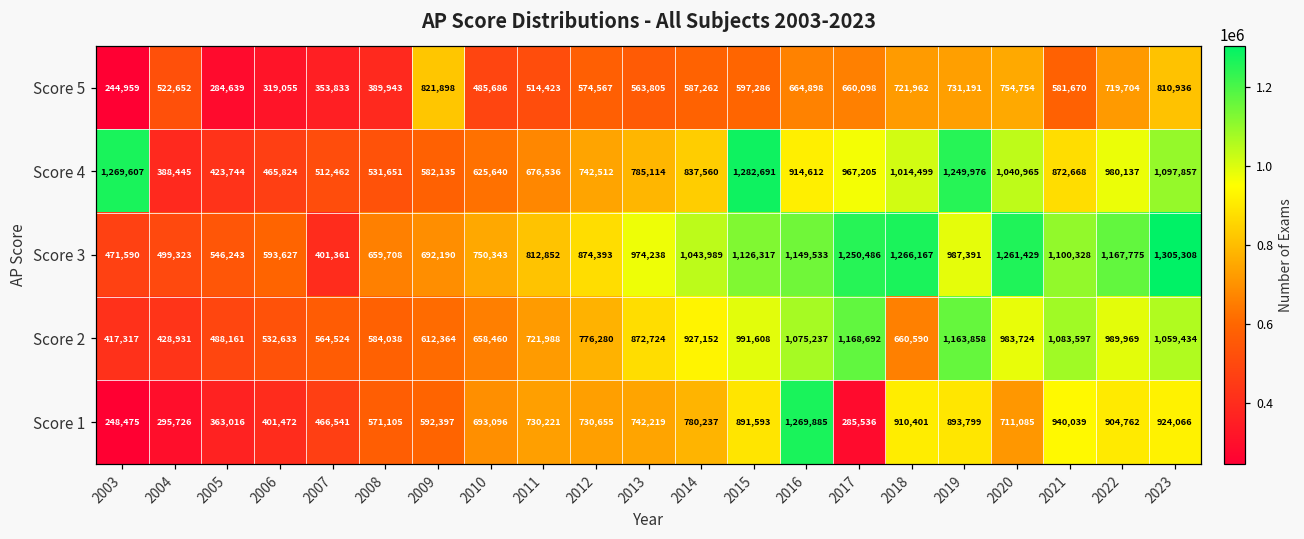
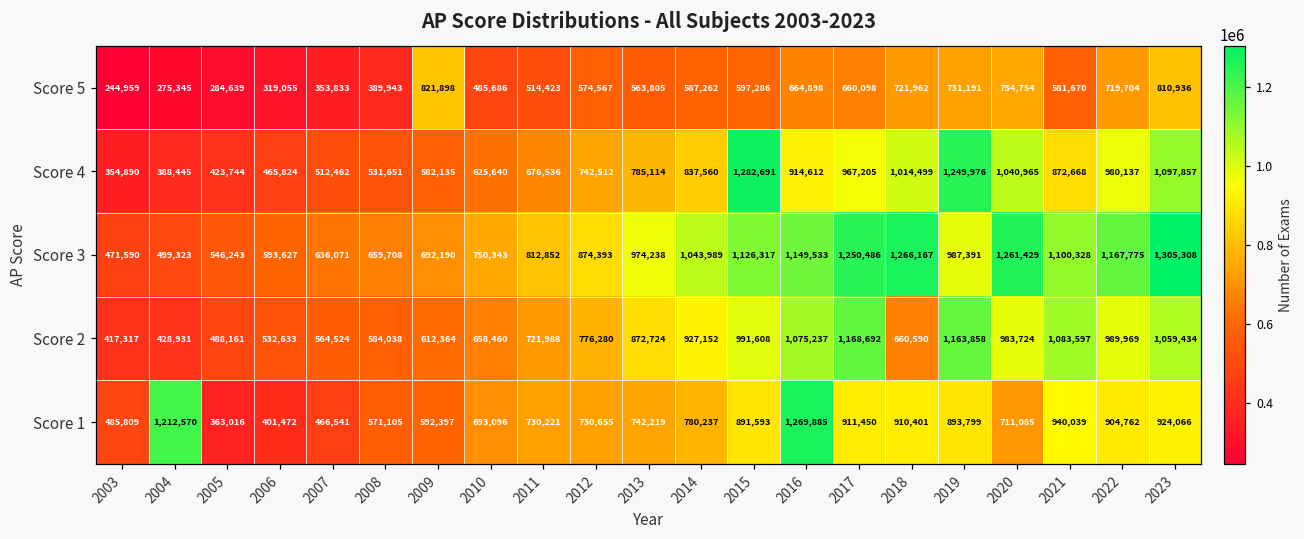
  {
    "Score 5": {
      "2003": "244,959",
-     "2004": "522,652",
+     "2004": "275,345",
      "2005": "284,639",
      "2006": "319,055",
      "2007": "353,833",
      "2008": "389,943",
      "2009": "821,898",
      "2010": "485,686",
      "2011": "514,423",
      "2012": "574,567",
      "2013": "563,805",
      "2014": "587,262",
      "2015": "597,286",
      "2016": "664,898",
      "2017": "660,098",
      "2018": "721,962",
      "2019": "731,191",
      "2020": "754,754",
      "2021": "581,670",
      "2022": "719,704",
      "2023": "810,936"
    },
    "Score 4": {
-     "2003": "1,269,607",
+     "2003": "354,890",
      "2004": "388,445",
      "2005": "423,744",
      "2006": "465,824",
      "2007": "512,462",
      "2008": "531,651",
      "2009": "582,135",
      "2010": "625,640",
      "2011": "676,536",
      "2012": "742,512",
      "2013": "785,114",
      "2014": "837,560",
      "2015": "1,282,691",
      "2016": "914,612",
      "2017": "967,205",
      "2018": "1,014,499",
      "2019": "1,249,976",
      "2020": "1,040,965",
      "2021": "872,668",
      "2022": "980,137",
      "2023": "1,097,857"
    },
    "Score 3": {
      "2003": "471,590",
      "2004": "499,323",
      "2005": "546,243",
      "2006": "593,627",
-     "2007": "401,361",
+     "2007": "636,071",
      "2008": "659,708",
      "2009": "692,190",
      "2010": "750,343",
      "2011": "812,852",
      "2012": "874,393",
      "2013": "974,238",
      "2014": "1,043,989",
      "2015": "1,126,317",
      "2016": "1,149,533",
      "2017": "1,250,486",
      "2018": "1,266,167",
      "2019": "987,391",
      "2020": "1,261,429",
      "2021": "1,100,328",
      "2022": "1,167,775",
      "2023": "1,305,308"
    },
    "Score 2": {
      "2003": "417,317",
      "2004": "428,931",
      "2005": "488,161",
      "2006": "532,633",
      "2007": "564,524",
      "2008": "584,038",
      "2009": "612,364",
      "2010": "658,460",
      "2011": "721,988",
      "2012": "776,280",
      "2013": "872,724",
      "2014": "927,152",
      "2015": "991,608",
      "2016": "1,075,237",
      "2017": "1,168,692",
      "2018": "660,590",
      "2019": "1,163,858",
      "2020": "983,724",
      "2021": "1,083,597",
      "2022": "989,969",
      "2023": "1,059,434"
    },
    "Score 1": {
-     "2003": "248,475",
-     "2004": "295,726",
+     "2003": "485,809",
+     "2004": "1,212,570",
      "2005": "363,016",
      "2006": "401,472",
      "2007": "466,541",
      "2008": "571,105",
      "2009": "592,397",
      "2010": "693,096",
      "2011": "730,221",
      "2012": "730,655",
      "2013": "742,219",
      "2014": "780,237",
      "2015": "891,593",
      "2016": "1,269,885",
-     "2017": "285,536",
+     "2017": "911,450",
      "2018": "910,401",
      "2019": "893,799",
      "2020": "711,085",
      "2021": "940,039",
      "2022": "904,762",
      "2023": "924,066"
    }
  }
